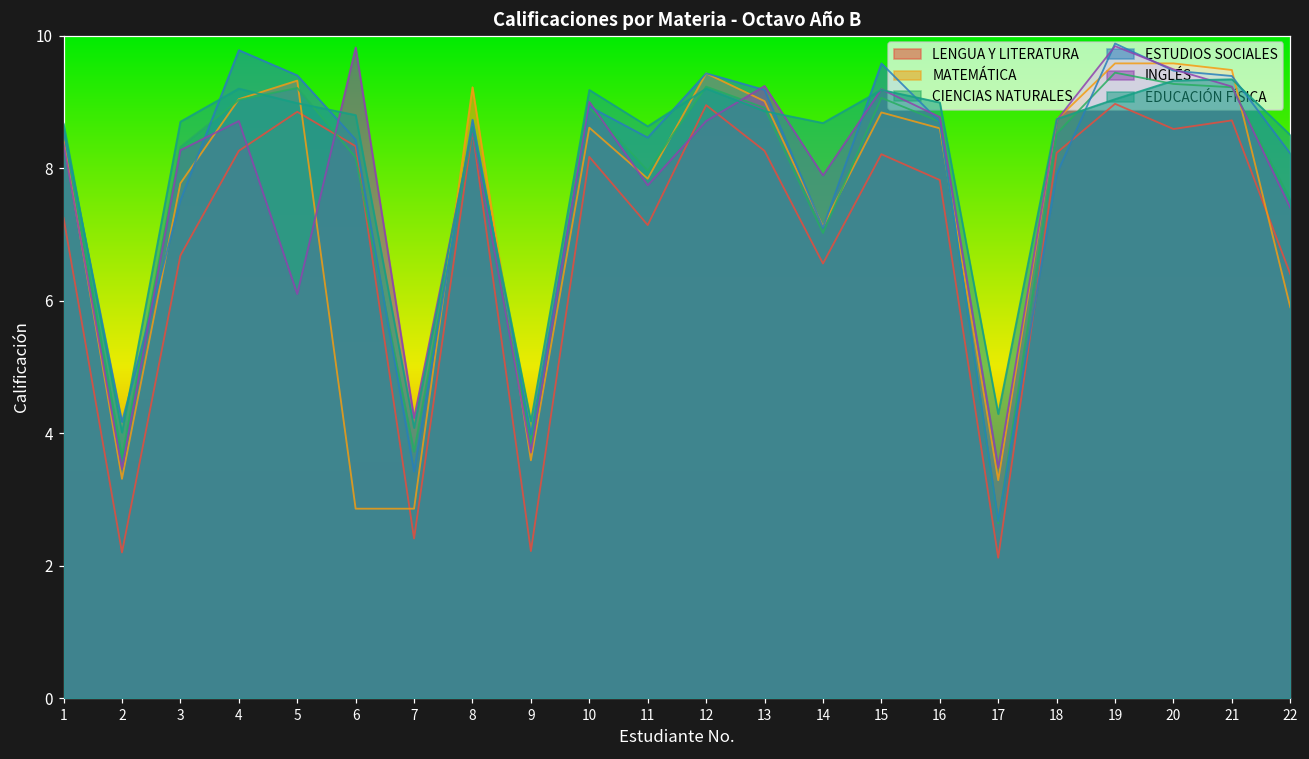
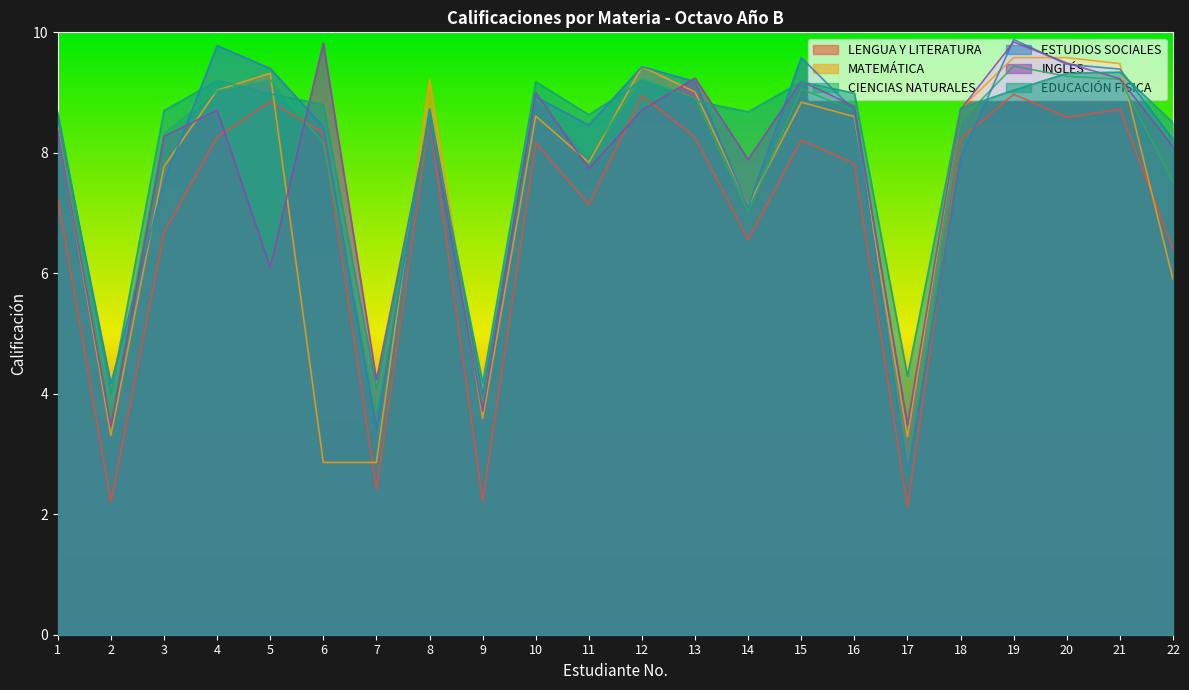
  {
    "LENGUA Y LITERATURA": {
      "1": 7.3,
      "2": 2.2,
      "3": 6.7,
      "4": 8.3,
      "5": 8.9,
      "6": 8.3,
      "7": 2.4,
      "9": 2.2,
      "10": 8.2,
      "11": 7.1,
      "12": 9.0,
      "13": 8.3,
      "14": 6.6,
      "15": 8.2,
      "16": 7.8,
      "17": 2.1,
      "18": 8.2,
      "20": 8.6,
      "21": 8.7,
      "22": 6.4
    },
    "MATEMÁTICA": {
      "1": 8.4,
      "2": 3.3,
      "3": 7.8,
      "5": 9.3,
      "6": 2.9,
      "7": 2.9,
      "8": 9.2,
      "9": 3.6,
      "10": 8.6,
      "11": 7.8,
      "13": 9.0,
      "15": 8.8,
      "16": 8.6,
      "17": 3.3,
      "22": 5.9
    },
    "INGLÉS": {
      "1": 8.4,
      "2": 3.5,
      "3": 8.3,
      "4": 8.7,
      "5": 6.1,
      "6": 9.8,
      "7": 4.2,
      "9": 3.7,
      "10": 9.0,
      "11": 7.7,
      "12": 8.7,
      "13": 9.2,
      "14": 7.9,
      "16": 8.8,
      "17": 3.5,
-     "22": 7.4
+     "22": 8.1
    }
  }
